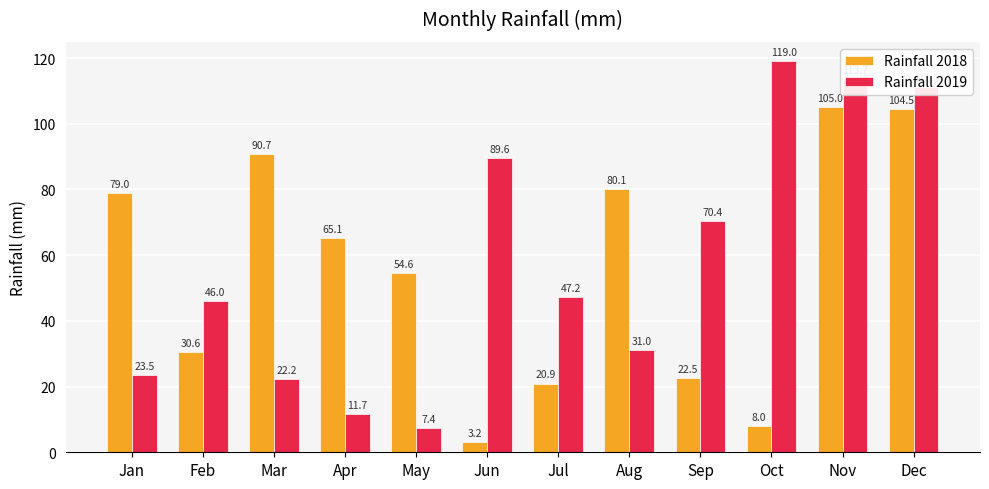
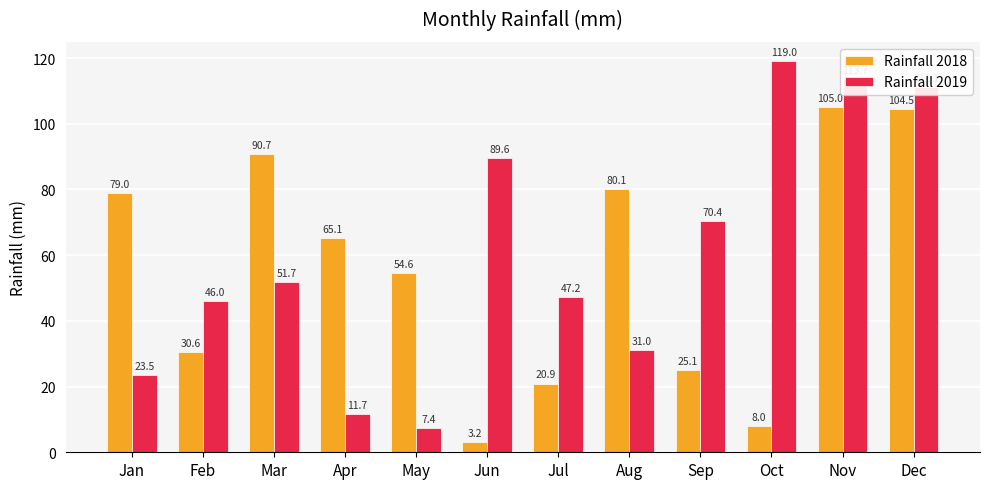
  {
    "Rainfall 2018": {
      "Jan": 79.0,
      "Feb": 30.6,
      "Mar": 90.7,
      "Apr": 65.1,
      "May": 54.6,
      "Jun": 3.2,
      "Jul": 20.9,
      "Aug": 80.1,
-     "Sep": 22.5,
+     "Sep": 25.1,
      "Oct": 8.0,
      "Dec": 104.5
    },
    "Rainfall 2019": {
      "Jan": 23.5,
      "Feb": 46.0,
-     "Mar": 22.2,
+     "Mar": 51.7,
      "Apr": 11.7,
      "May": 7.4,
      "Jun": 89.6,
      "Jul": 47.2,
      "Aug": 31.0,
      "Sep": 70.4,
      "Oct": 119.0
    }
  }
